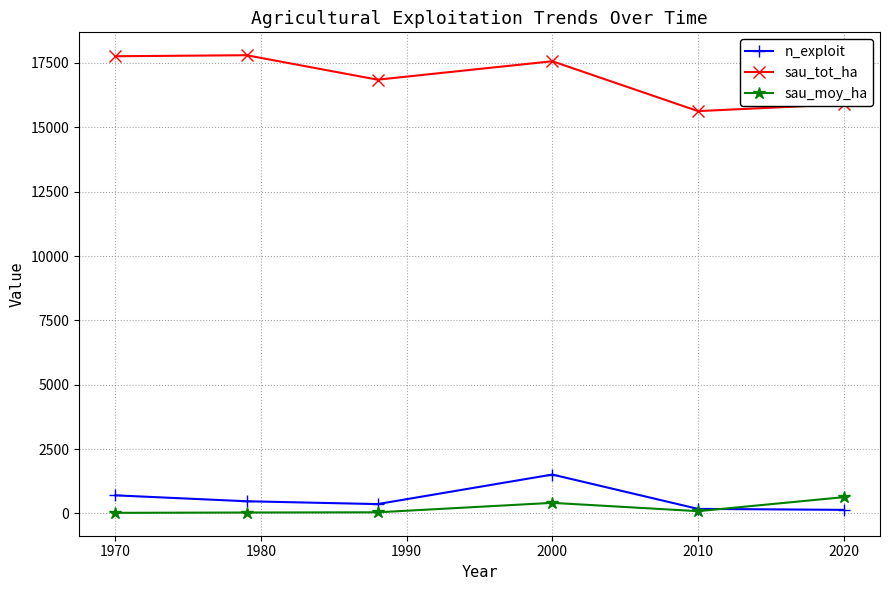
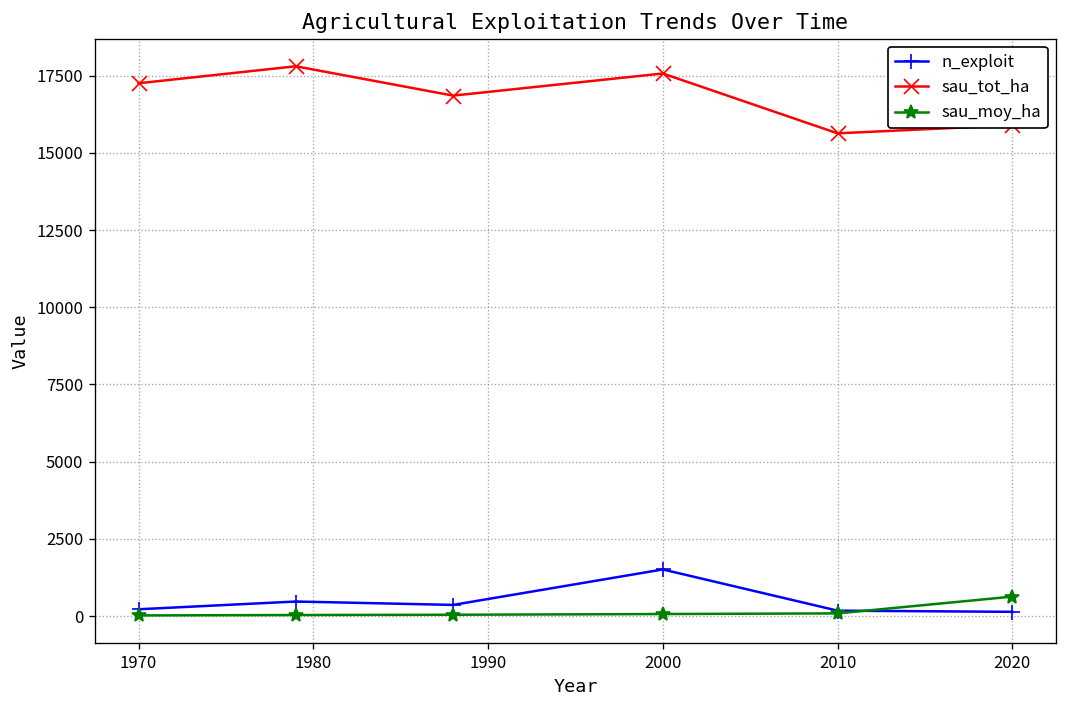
  {
    "n_exploit": {
-     "1970": 700,
+     "1970": 200,
      "2000": 1500,
      "2020": 100
    },
    "sau_tot_ha": {
-     "1970": 17800,
+     "1970": 17300,
      "2000": 17600,
      "2010": 15600
    },
    "sau_moy_ha": {
      "1970": 0,
-     "2000": 400,
+     "2000": 100,
      "2020": 600
    }
  }
